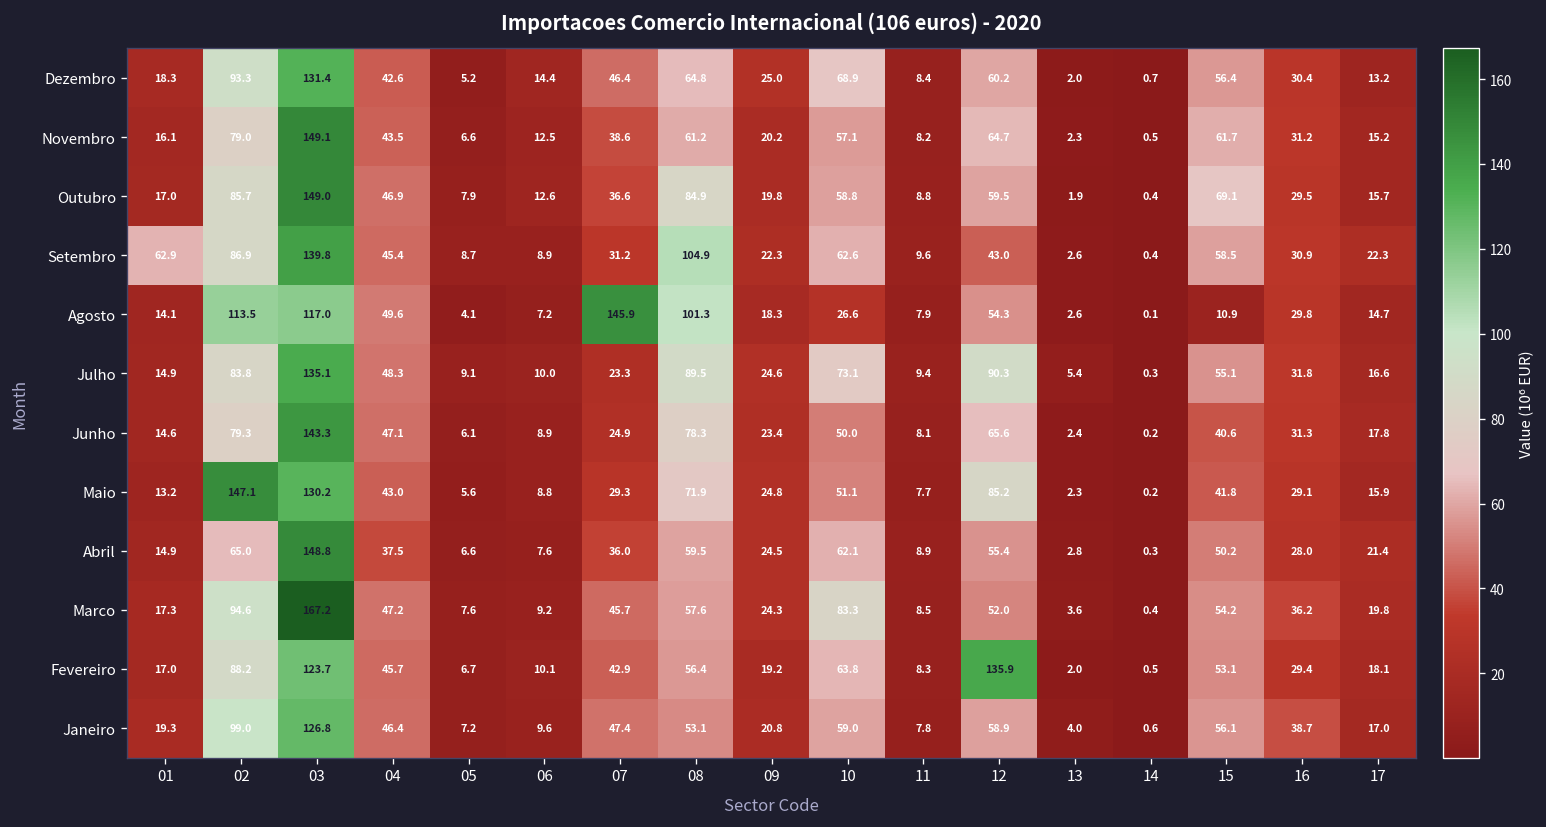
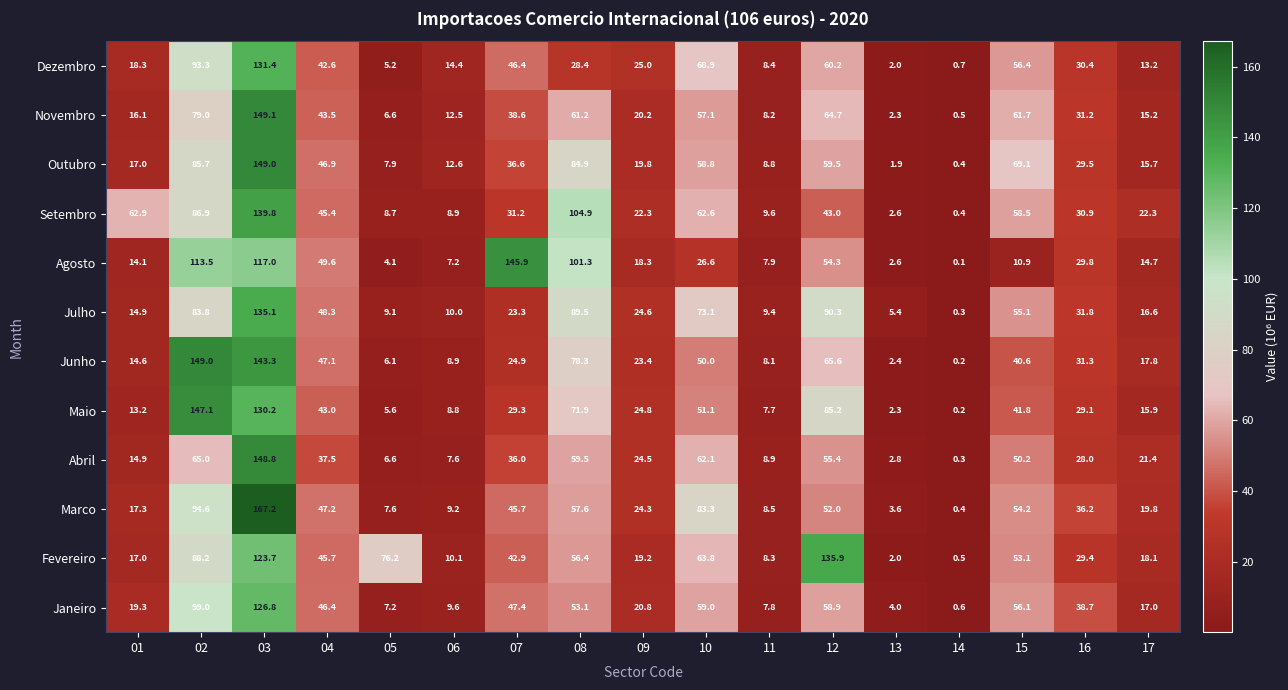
  {
    "Dezembro": {
      "01": 18.3,
      "02": 93.3,
      "03": 131.4,
      "04": 42.6,
      "05": 5.2,
      "06": 14.4,
      "07": 46.4,
-     "08": 64.8,
+     "08": 28.4,
      "09": 25.0,
      "10": 68.9,
      "11": 8.4,
      "12": 60.2,
      "13": 2.0,
      "14": 0.7,
      "15": 56.4,
      "16": 30.4,
      "17": 13.2
    },
    "Junho": {
      "01": 14.6,
-     "02": 79.3,
+     "02": 149.0,
      "03": 143.3,
      "04": 47.1,
      "05": 6.1,
      "06": 8.9,
      "07": 24.9,
      "08": 78.3,
      "09": 23.4,
      "10": 50.0,
      "11": 8.1,
      "12": 65.6,
      "13": 2.4,
      "14": 0.2,
      "15": 40.6,
      "16": 31.3,
      "17": 17.8
    },
    "Fevereiro": {
      "01": 17.0,
      "02": 88.2,
      "03": 123.7,
      "04": 45.7,
-     "05": 6.7,
+     "05": 76.2,
      "06": 10.1,
      "07": 42.9,
      "08": 56.4,
      "09": 19.2,
      "10": 63.8,
      "11": 8.3,
      "12": 135.9,
      "13": 2.0,
      "14": 0.5,
      "15": 53.1,
      "16": 29.4,
      "17": 18.1
    }
  }
